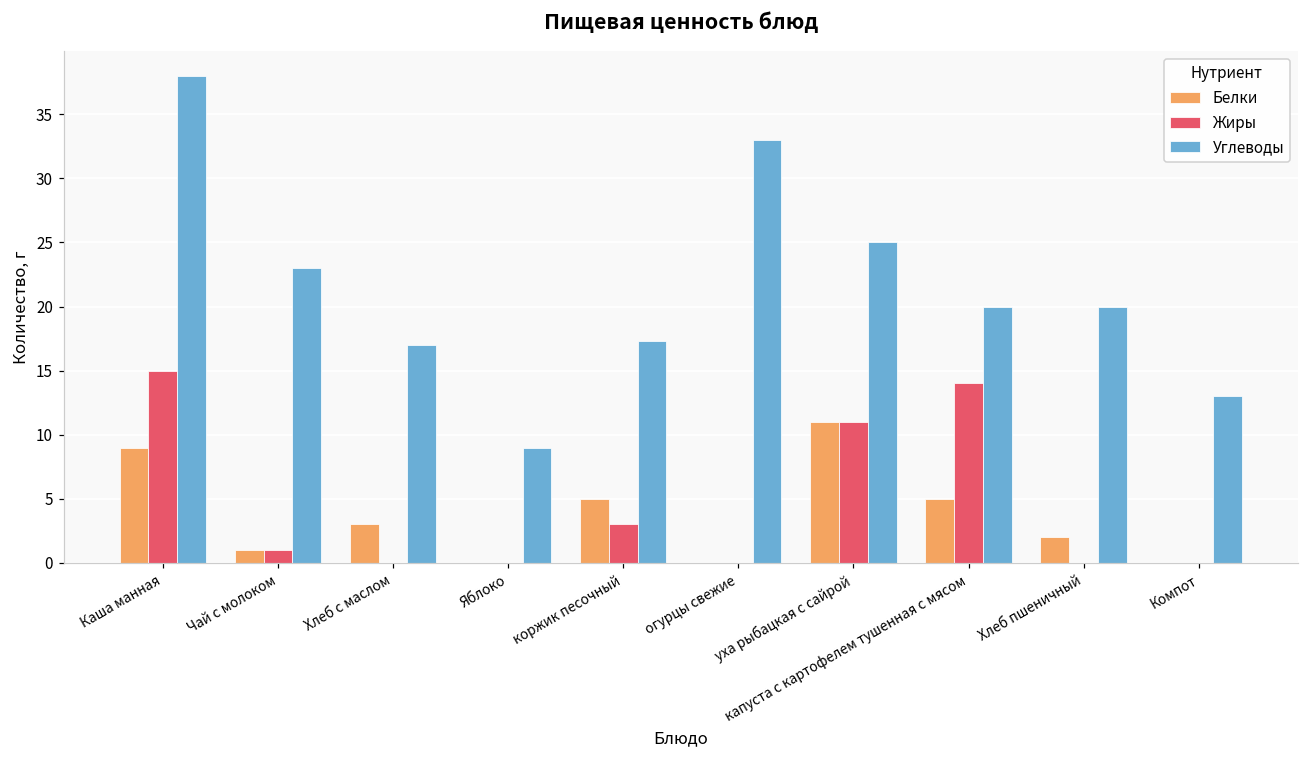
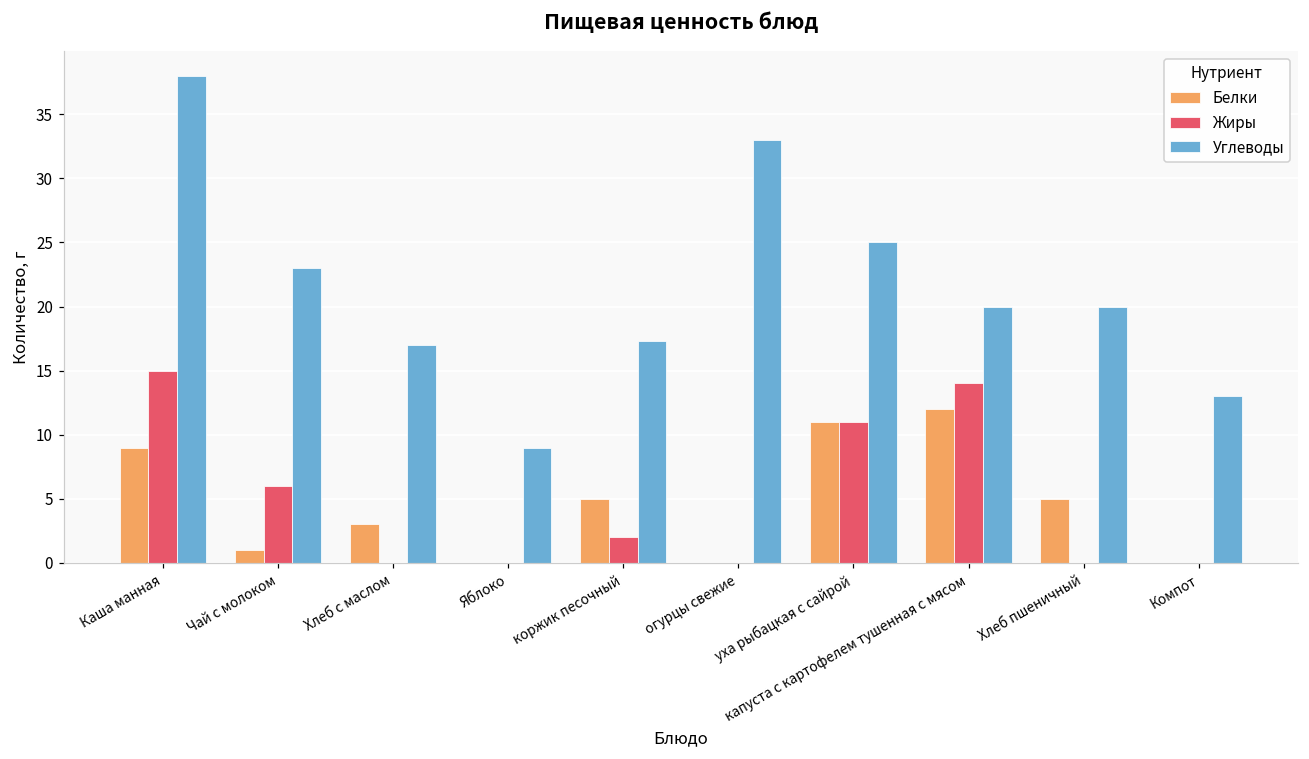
  {
    "Белки": {
      "Каша манная": 9,
      "Чай с молоком": 1,
      "Хлеб с маслом": 3,
      "Яблоко": 0,
      "коржик песочный": 5,
      "огурцы свежие": 0,
      "уха рыбацкая с сайрой": 11,
-     "капуста с картофелем тушенная с мясом": 5,
-     "Хлеб пшеничный": 2,
+     "капуста с картофелем тушенная с мясом": 12,
+     "Хлеб пшеничный": 5,
      "Компот": 0
    },
    "Жиры": {
      "Каша манная": 15,
-     "Чай с молоком": 1,
+     "Чай с молоком": 6,
      "Хлеб с маслом": 0,
      "Яблоко": 0,
-     "коржик песочный": 3,
+     "коржик песочный": 2,
      "огурцы свежие": 0,
      "уха рыбацкая с сайрой": 11,
      "капуста с картофелем тушенная с мясом": 14,
      "Хлеб пшеничный": 0,
      "Компот": 0
    },
    "Углеводы": {
      "Каша манная": 38,
      "Чай с молоком": 23,
      "Хлеб с маслом": 17,
      "Яблоко": 9,
      "коржик песочный": 17.3,
      "огурцы свежие": 33,
      "уха рыбацкая с сайрой": 25,
      "капуста с картофелем тушенная с мясом": 20,
      "Хлеб пшеничный": 20,
      "Компот": 13
    }
  }
